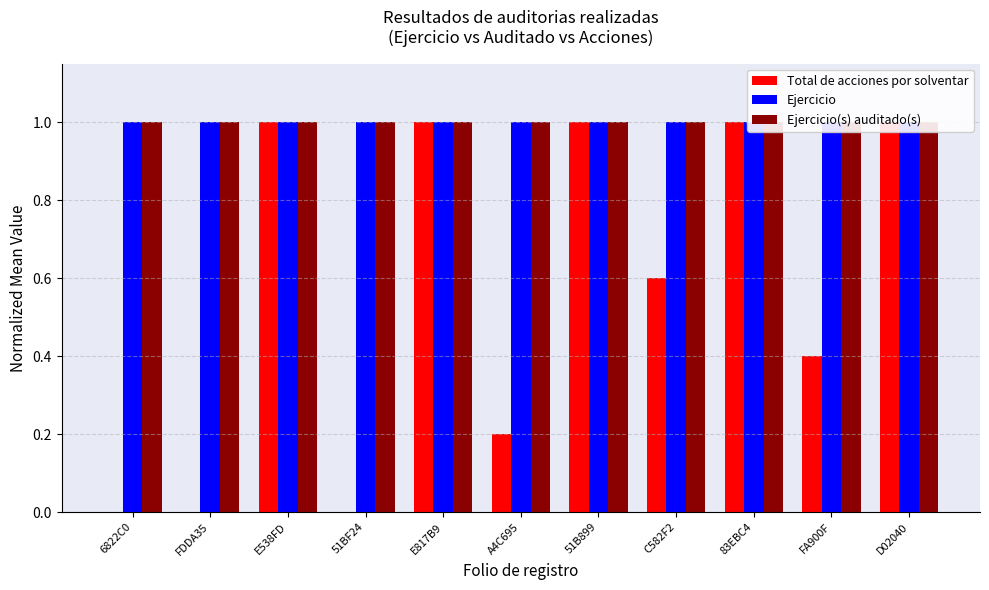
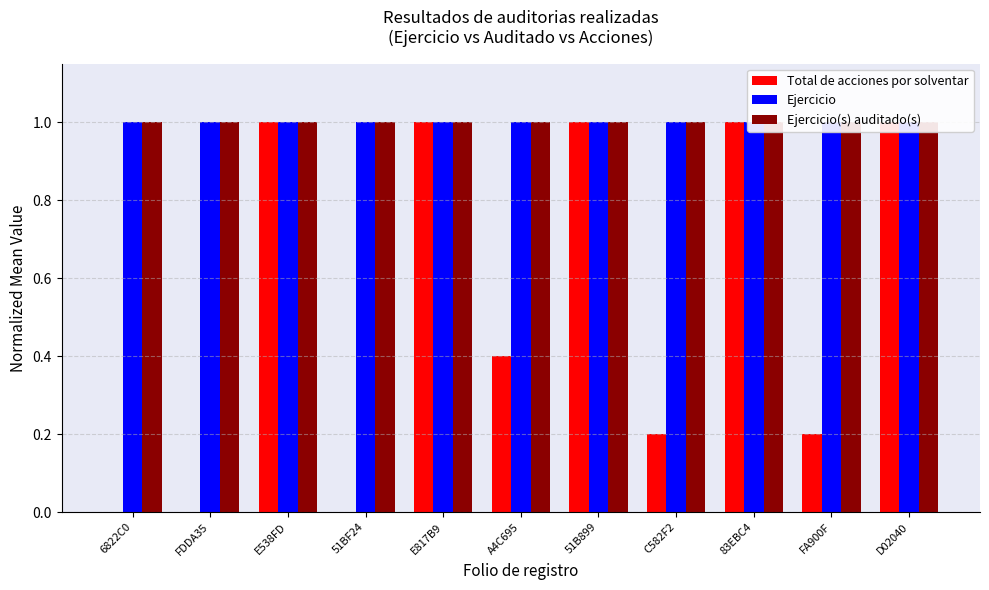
  {
    "Total de acciones por solventar": {
      "6822C0": 0.00,
      "FDDA35": 0.00,
      "E538FD": 1.00,
      "51BF24": 0.00,
      "E817B9": 1.00,
-     "A4C695": 0.20,
+     "A4C695": 0.40,
      "51B899": 1.00,
-     "C582F2": 0.60,
+     "C582F2": 0.20,
      "83EBC4": 1.00,
-     "FA900F": 0.40
+     "FA900F": 0.20
    },
    "Ejercicio": {
      "6822C0": 1.00,
      "FDDA35": 1.00,
      "E538FD": 1.00,
      "51BF24": 1.00,
      "E817B9": 1.00,
      "A4C695": 1.00,
      "51B899": 1.00,
      "C582F2": 1.00
    },
    "Ejercicio(s) auditado(s)": {
      "6822C0": 1.00,
      "FDDA35": 1.00,
      "E538FD": 1.00,
      "51BF24": 1.00,
      "E817B9": 1.00,
      "A4C695": 1.00,
      "51B899": 1.00,
      "C582F2": 1.00
    }
  }
